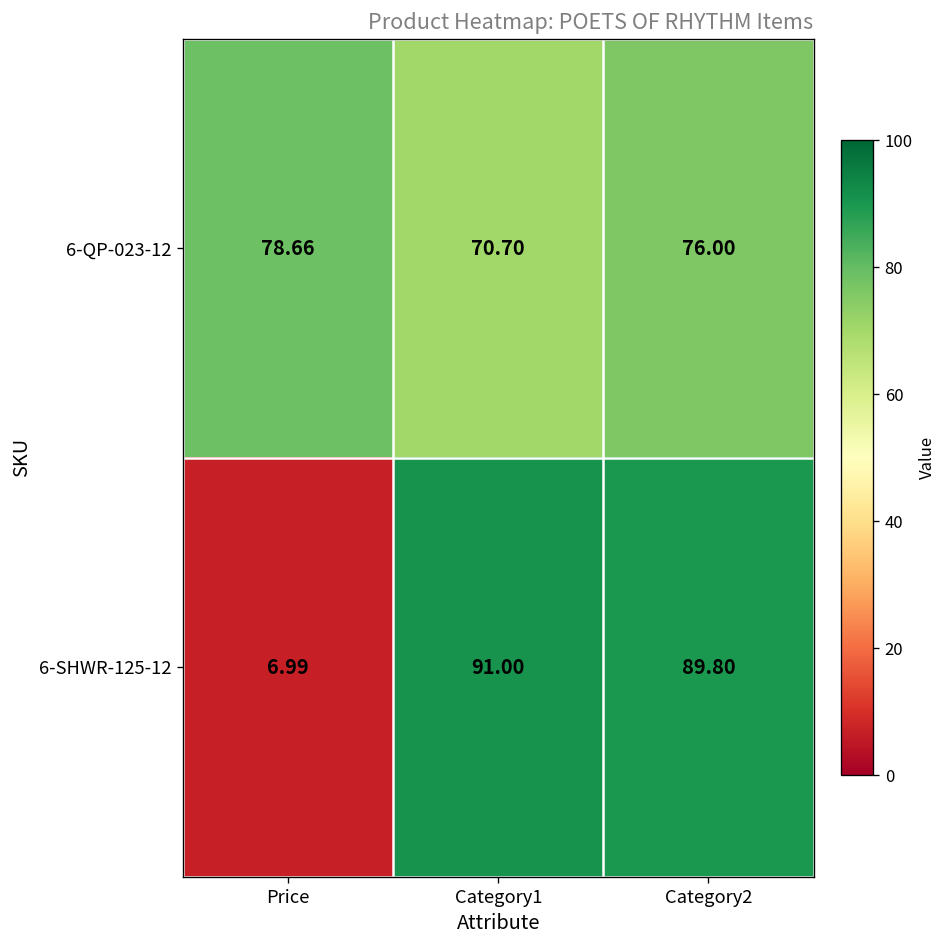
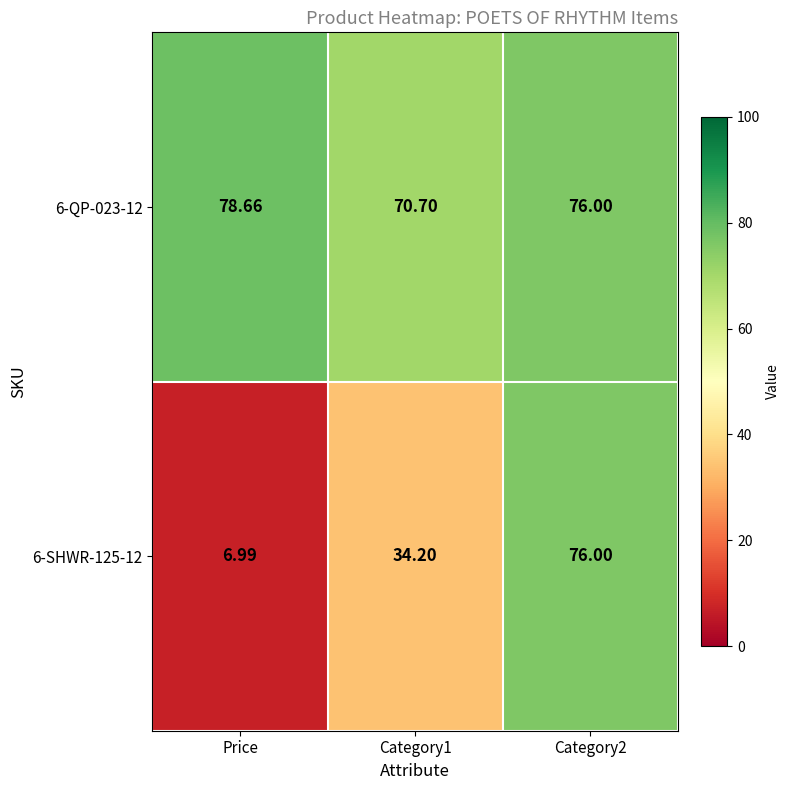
  {
    "6-QP-023-12": {
      "Price": 78.66,
      "Category1": 70.70,
      "Category2": 76.00
    },
    "6-SHWR-125-12": {
      "Price": 6.99,
-     "Category1": 91.00,
-     "Category2": 89.80
+     "Category1": 34.20,
+     "Category2": 76.00
    }
  }
